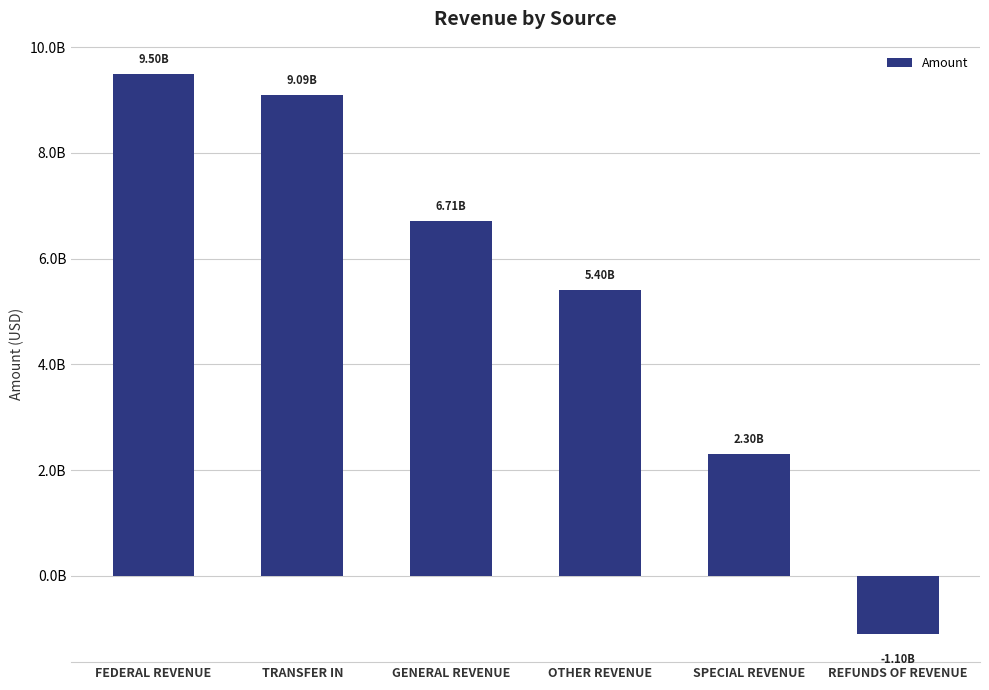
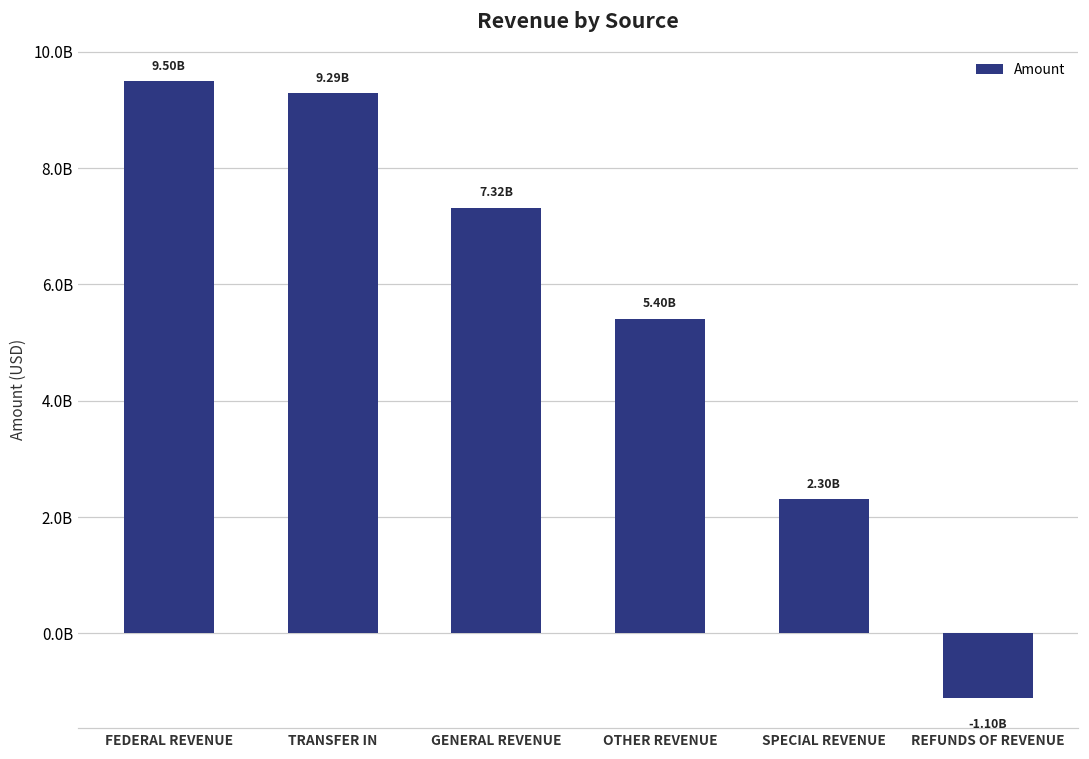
  {
    "FEDERAL REVENUE": "9.50B",
-   "TRANSFER IN": "9.09B",
-   "GENERAL REVENUE": "6.71B",
+   "TRANSFER IN": "9.29B",
+   "GENERAL REVENUE": "7.32B",
    "OTHER REVENUE": "5.40B",
    "SPECIAL REVENUE": "2.30B",
    "REFUNDS OF REVENUE": "-1.10B"
  }
